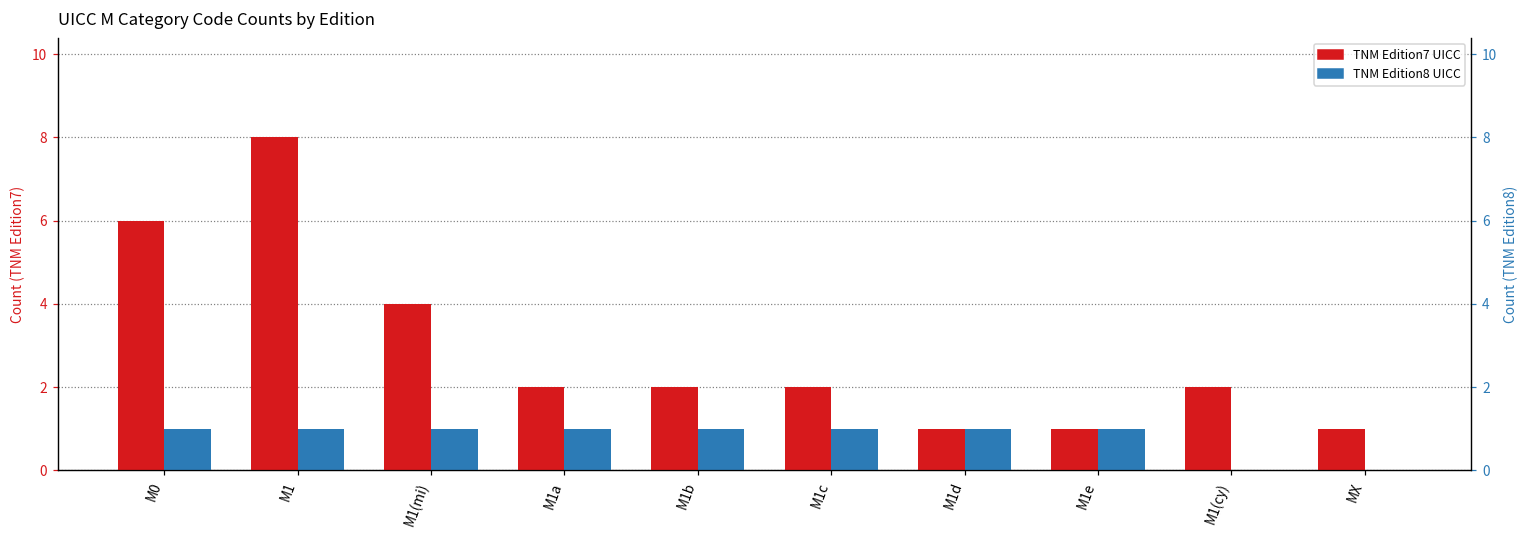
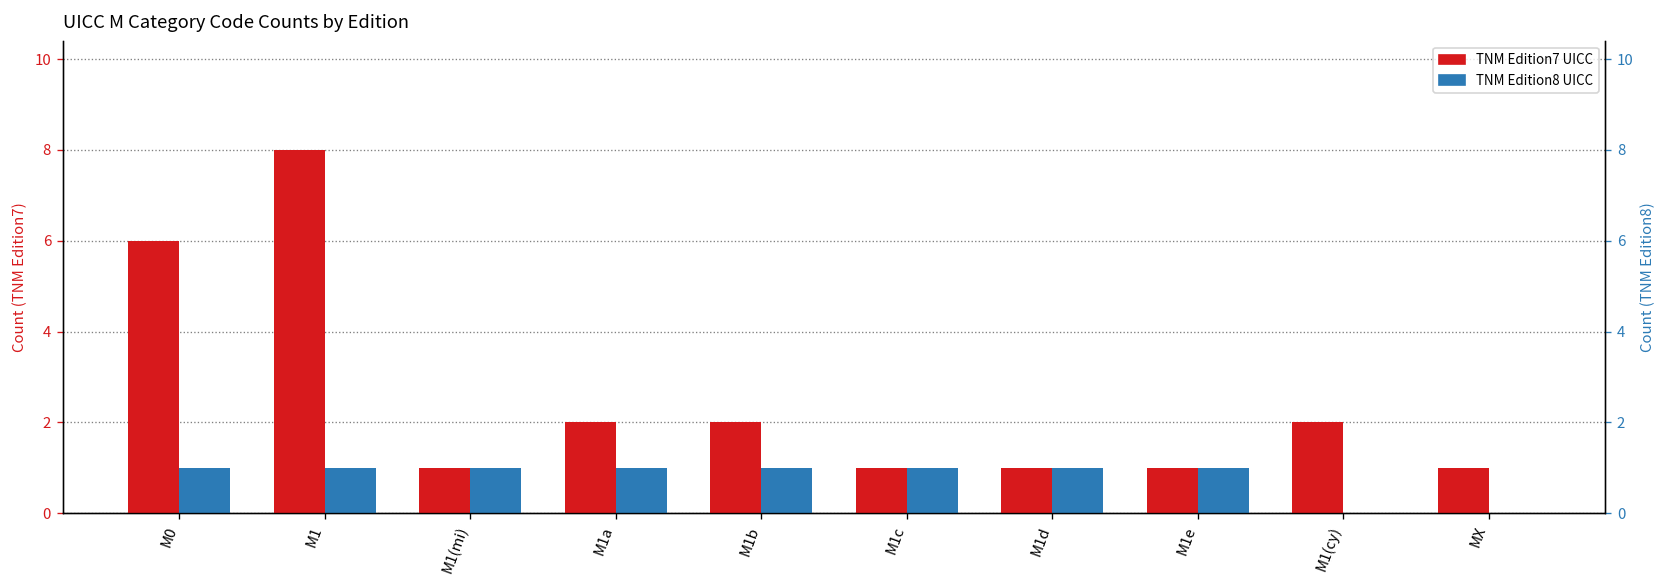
  {
    "TNM Edition7 UICC": {
      "M0": 6,
      "M1": 8,
-     "M1(mi)": 4,
+     "M1(mi)": 1,
      "M1a": 2,
      "M1b": 2,
-     "M1c": 2,
+     "M1c": 1,
      "M1d": 1,
      "M1e": 1,
      "M1(cy)": 2,
      "MX": 1
    },
    "TNM Edition8 UICC": {
      "M0": 1,
      "M1": 1,
      "M1(mi)": 1,
      "M1a": 1,
      "M1b": 1,
      "M1c": 1,
      "M1d": 1,
      "M1e": 1,
      "M1(cy)": 0,
      "MX": 0
    }
  }
